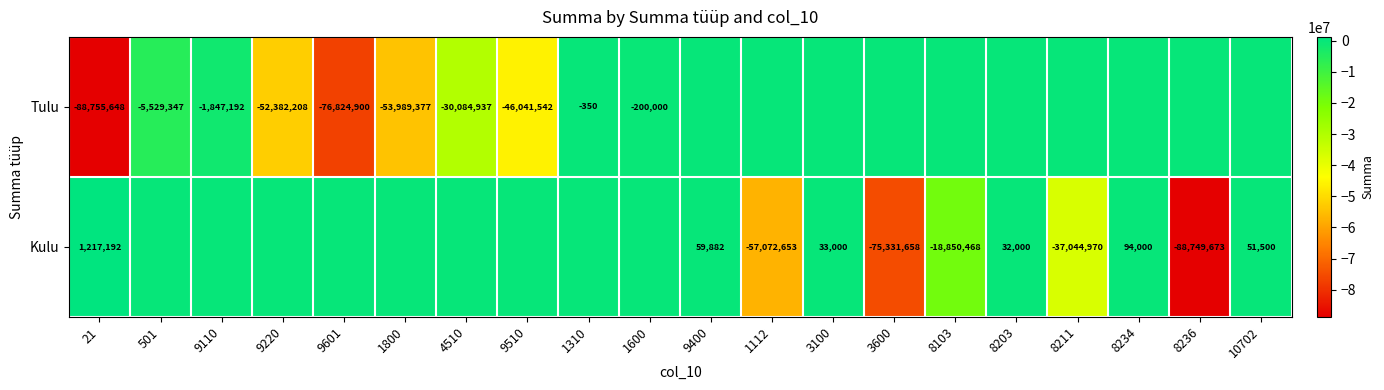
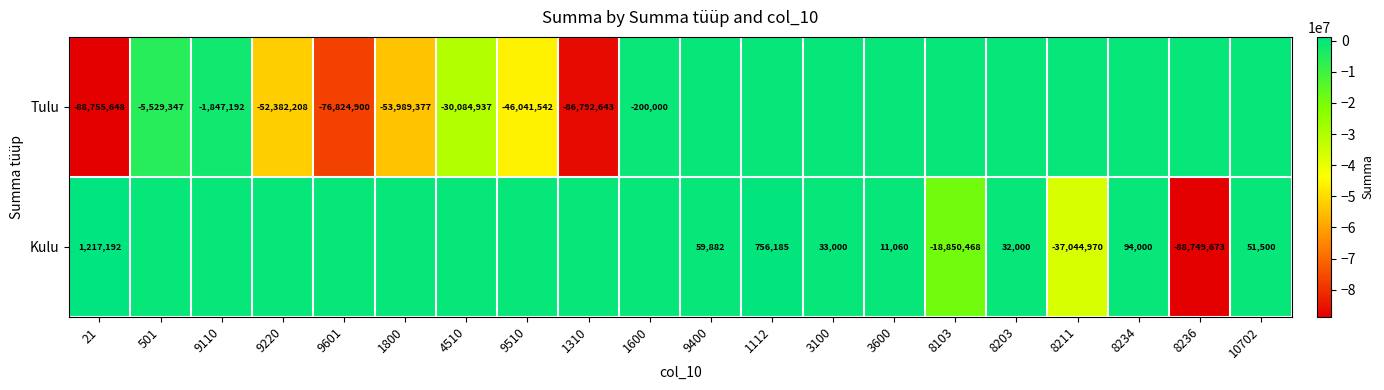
  {
    "Tulu": {
      "21": "-88,755,648",
      "501": "-5,529,347",
      "9110": "-1,847,192",
      "9220": "-52,382,208",
      "9601": "-76,824,900",
      "1800": "-53,989,377",
      "4510": "-30,084,937",
      "9510": "-46,041,542",
-     "1310": "-350",
+     "1310": "-86,792,643",
      "1600": "-200,000"
    },
    "Kulu": {
      "21": "1,217,192",
      "9400": "59,882",
-     "1112": "-57,072,653",
+     "1112": "756,185",
      "3100": "33,000",
-     "3600": "-75,331,658",
+     "3600": "11,060",
      "8103": "-18,850,468",
      "8203": "32,000",
      "8211": "-37,044,970",
      "8234": "94,000",
      "8236": "-88,749,673",
      "10702": "51,500"
    }
  }
